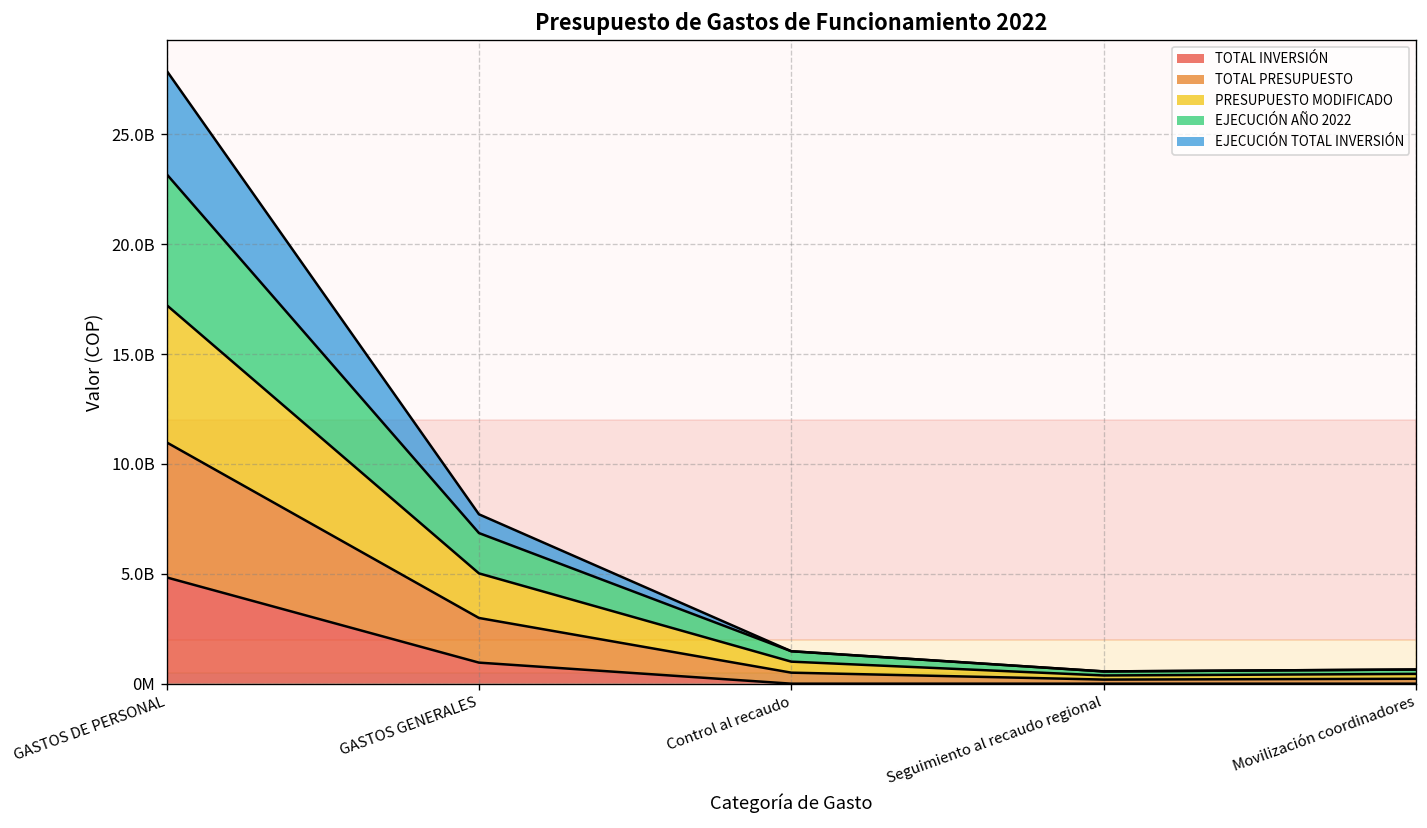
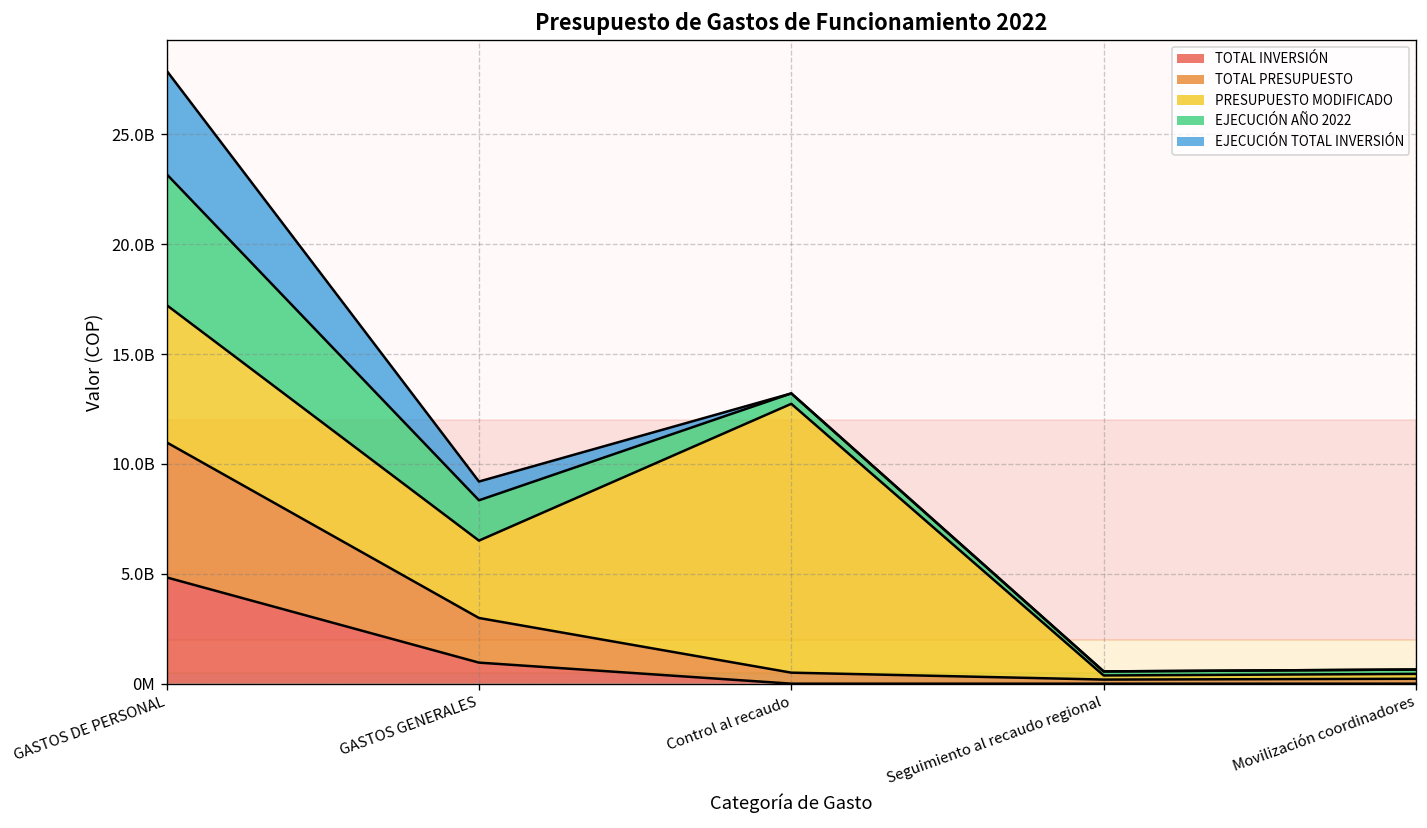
  {
    "PRESUPUESTO MODIFICADO": {
      "GASTOS DE PERSONAL": 6200000000,
-     "GASTOS GENERALES": 2000000000,
-     "Control al recaudo": 500000000,
+     "GASTOS GENERALES": 3500000000,
+     "Control al recaudo": 12200000000,
      "Seguimiento al recaudo regional": 200000000,
      "Movilización coordinadores": 200000000
    },
    "EJECUCIÓN AÑO 2022": {
      "GASTOS DE PERSONAL": 6000000000,
      "GASTOS GENERALES": 1800000000
    },
    "EJECUCIÓN TOTAL INVERSIÓN": {
      "GASTOS DE PERSONAL": 4700000000,
      "GASTOS GENERALES": 900000000
    }
  }
